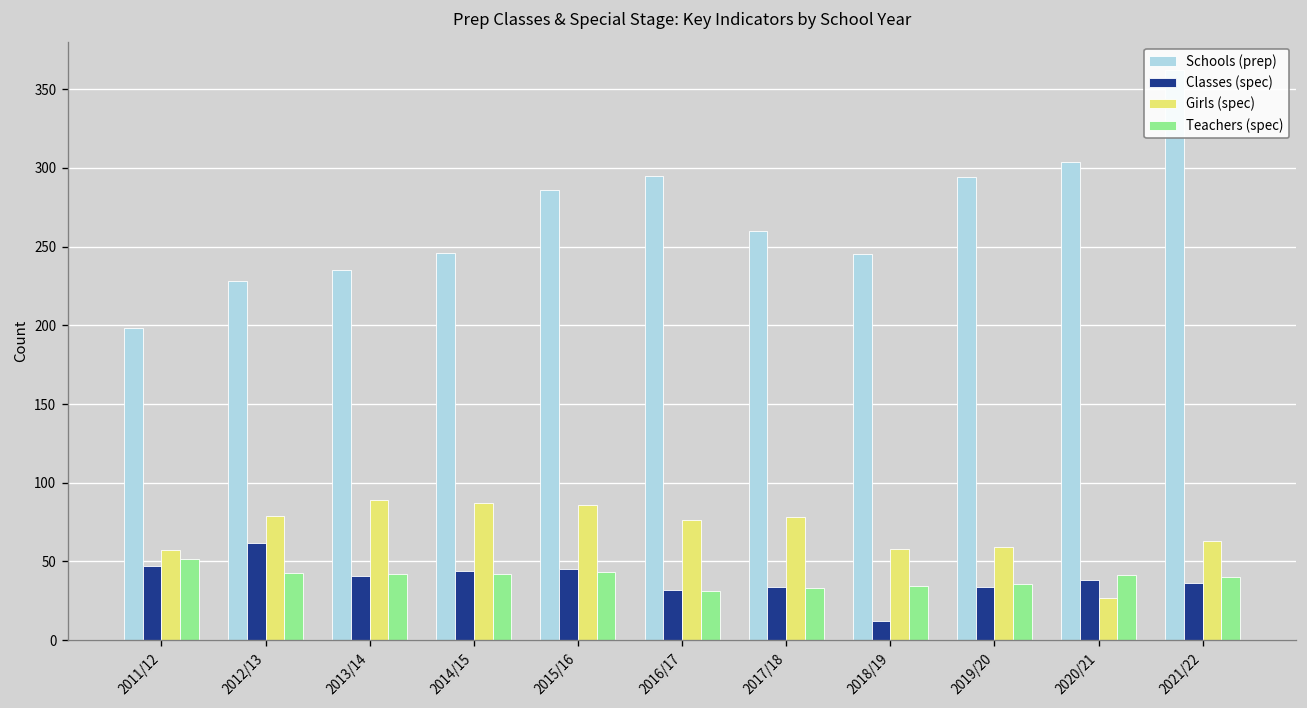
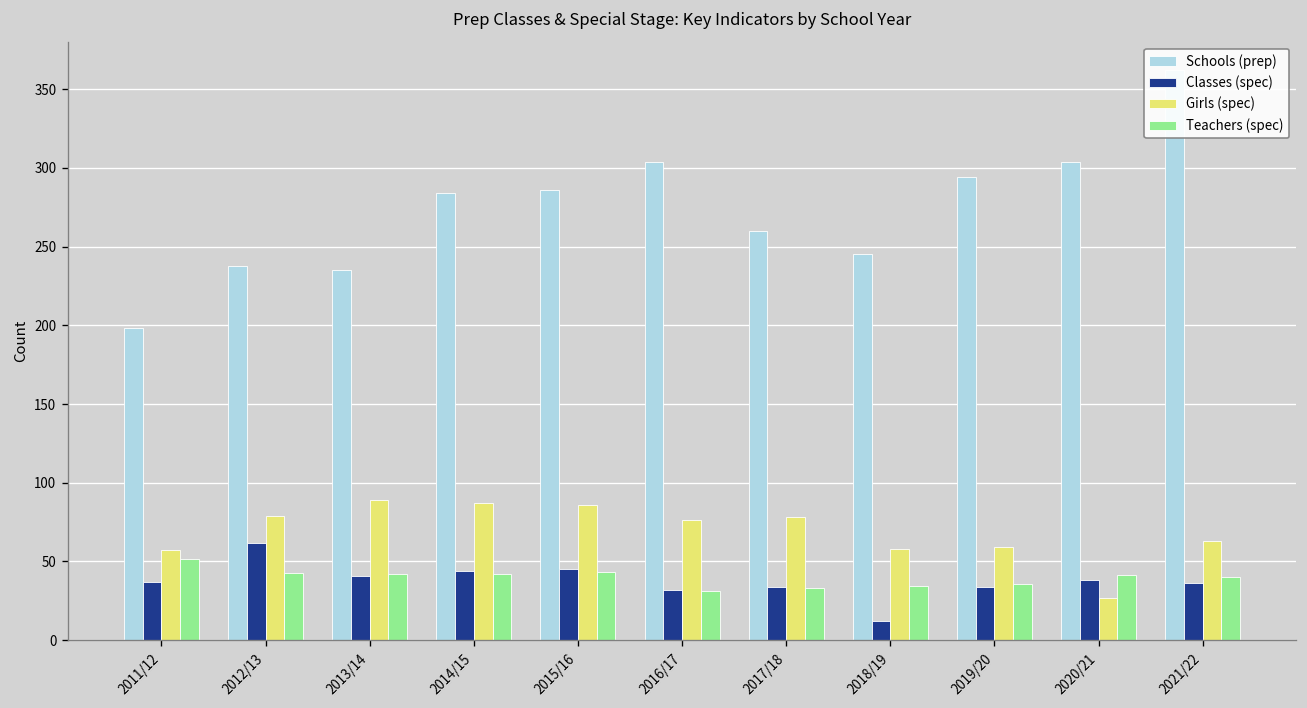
  {
    "Schools (prep)": {
      "2011/12": 198,
-     "2012/13": 228,
+     "2012/13": 238,
      "2013/14": 235,
-     "2014/15": 246,
+     "2014/15": 284,
      "2015/16": 286,
-     "2016/17": 295,
+     "2016/17": 304,
      "2017/18": 260,
      "2018/19": 245,
      "2019/20": 294,
      "2020/21": 304
    },
    "Classes (spec)": {
-     "2011/12": 47,
+     "2011/12": 37,
      "2012/13": 62,
      "2013/14": 41,
      "2014/15": 44,
      "2015/16": 45,
      "2016/17": 32,
      "2017/18": 34,
      "2018/19": 12,
      "2019/20": 34,
      "2020/21": 38,
      "2021/22": 36
    },
    "Girls (spec)": {
      "2011/12": 57,
      "2012/13": 79,
      "2013/14": 89,
      "2014/15": 87,
      "2015/16": 86,
      "2016/17": 76,
      "2017/18": 78,
      "2018/19": 58,
      "2019/20": 59,
      "2020/21": 27,
      "2021/22": 63
    },
    "Teachers (spec)": {
      "2011/12": 51,
      "2012/13": 43,
      "2013/14": 42,
      "2014/15": 42,
      "2015/16": 43,
      "2016/17": 31,
      "2017/18": 33,
      "2018/19": 34,
      "2019/20": 36,
      "2020/21": 41,
      "2021/22": 40
    }
  }
